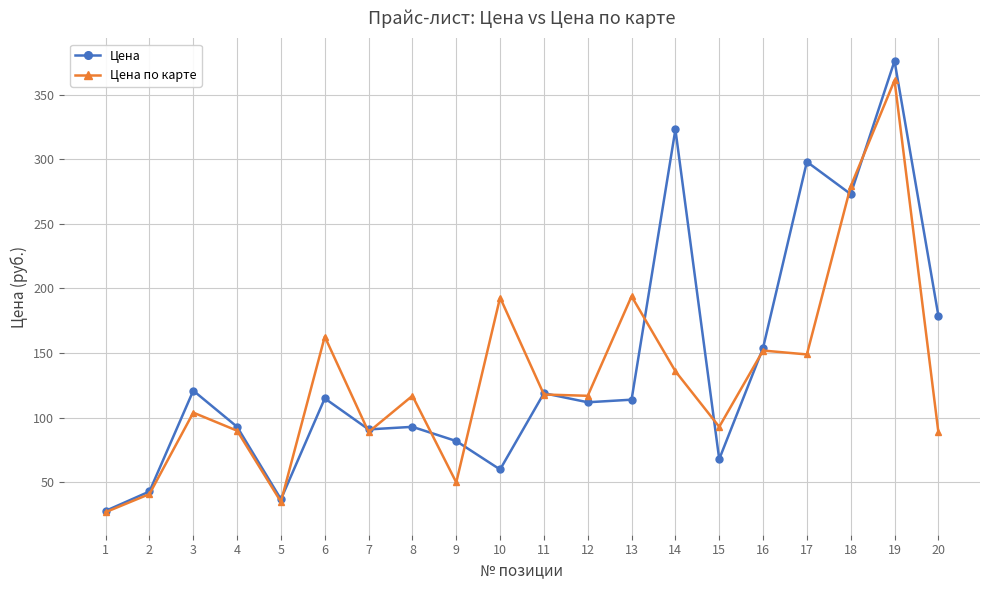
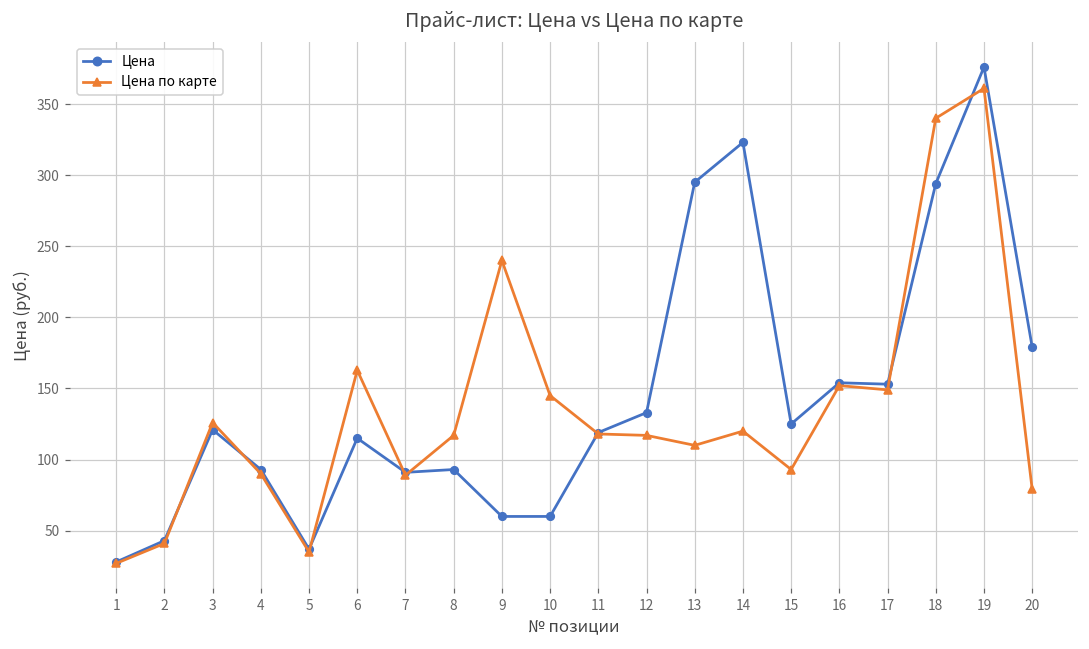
  {
    "Цена": {
      "2": 43,
      "3": 121,
      "4": 93,
      "5": 37,
      "6": 115,
      "7": 91,
      "8": 93,
-     "9": 82,
+     "9": 60,
      "10": 60,
-     "12": 112,
-     "13": 114,
+     "12": 133,
+     "13": 295,
      "14": 323,
-     "15": 68,
+     "15": 125,
      "16": 154,
-     "17": 298,
-     "18": 273,
+     "17": 153,
+     "18": 294,
      "19": 376,
      "20": 179
    },
    "Цена по карте": {
      "2": 41,
-     "3": 104,
+     "3": 126,
      "4": 90,
      "5": 35,
      "6": 163,
      "7": 89,
      "8": 117,
-     "9": 50,
-     "10": 193,
+     "9": 240,
+     "10": 145,
      "12": 117,
-     "13": 194,
-     "14": 136,
+     "13": 110,
+     "14": 120,
      "15": 93,
      "16": 152,
      "17": 149,
-     "18": 279,
+     "18": 340,
      "19": 361,
-     "20": 89
+     "20": 79
    }
  }
